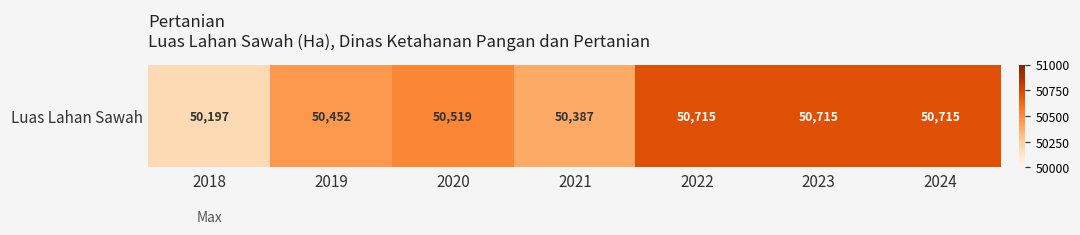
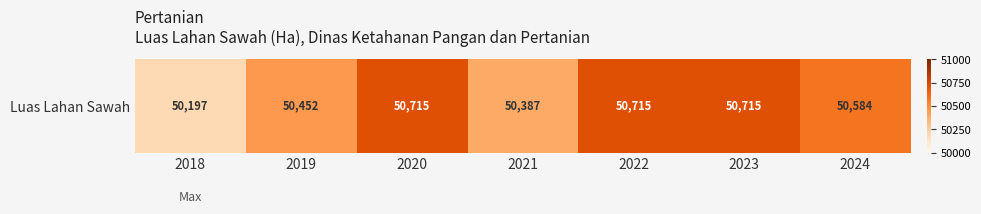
  {
    "Luas Lahan Sawah": {
      "2018": "50,197",
      "2019": "50,452",
-     "2020": "50,519",
+     "2020": "50,715",
      "2021": "50,387",
      "2022": "50,715",
      "2023": "50,715",
-     "2024": "50,715"
+     "2024": "50,584"
    }
  }
